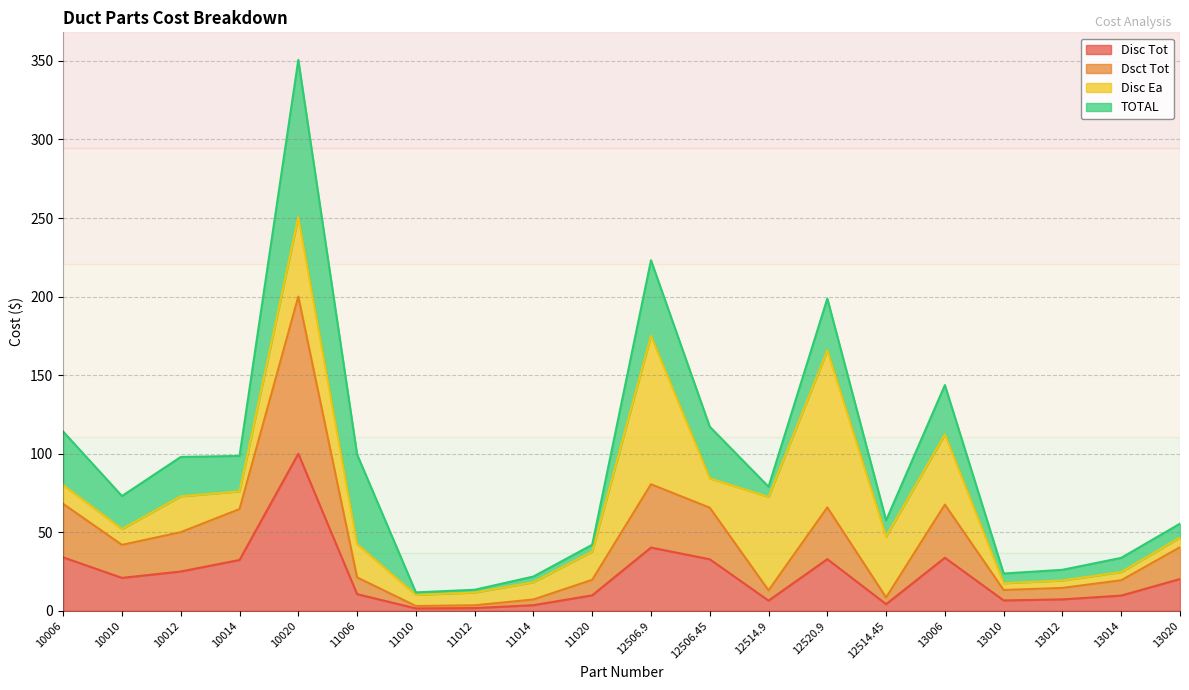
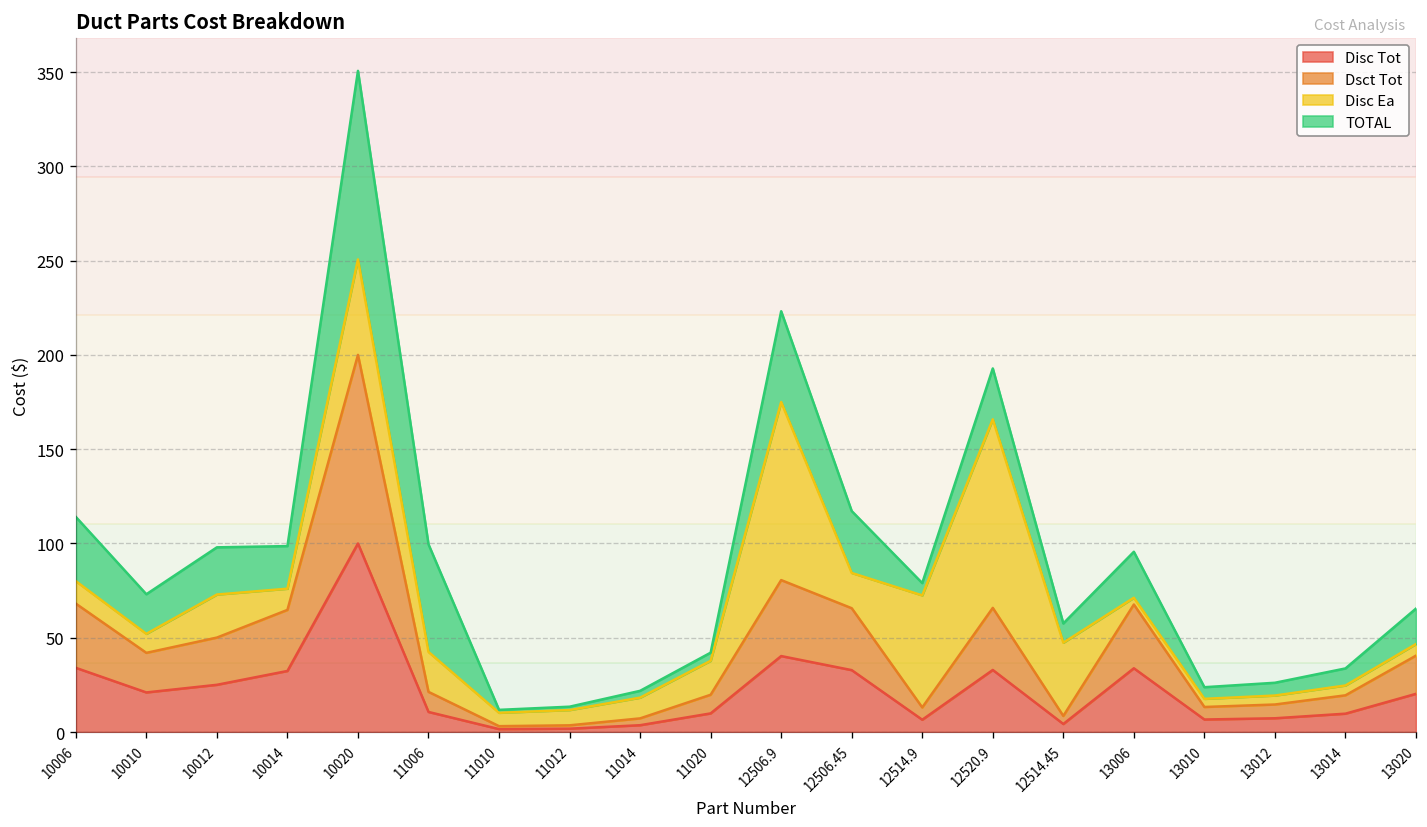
  {
    "Disc Ea": {
      "10006": 12,
      "10010": 10,
      "10012": 23,
      "10014": 11,
      "10020": 51,
      "11006": 21,
      "11012": 8,
      "11014": 11,
      "11020": 18,
      "12506.9": 94,
      "12506.45": 19,
      "12514.9": 59,
      "12520.9": 100,
      "12514.45": 39,
-     "13006": 45,
+     "13006": 4,
      "13010": 4,
      "13012": 5,
      "13014": 5,
      "13020": 6
    },
    "TOTAL": {
      "10006": 34,
      "10010": 21,
      "10012": 25,
      "10014": 23,
      "10020": 100,
      "11006": 57,
      "11012": 2,
      "11014": 4,
      "11020": 4,
      "12506.9": 48,
      "12506.45": 33,
      "12514.9": 7,
-     "12520.9": 33,
+     "12520.9": 27,
      "12514.45": 10,
-     "13006": 31,
+     "13006": 24,
      "13010": 6,
      "13012": 7,
      "13014": 9,
-     "13020": 9
+     "13020": 19
    }
  }
